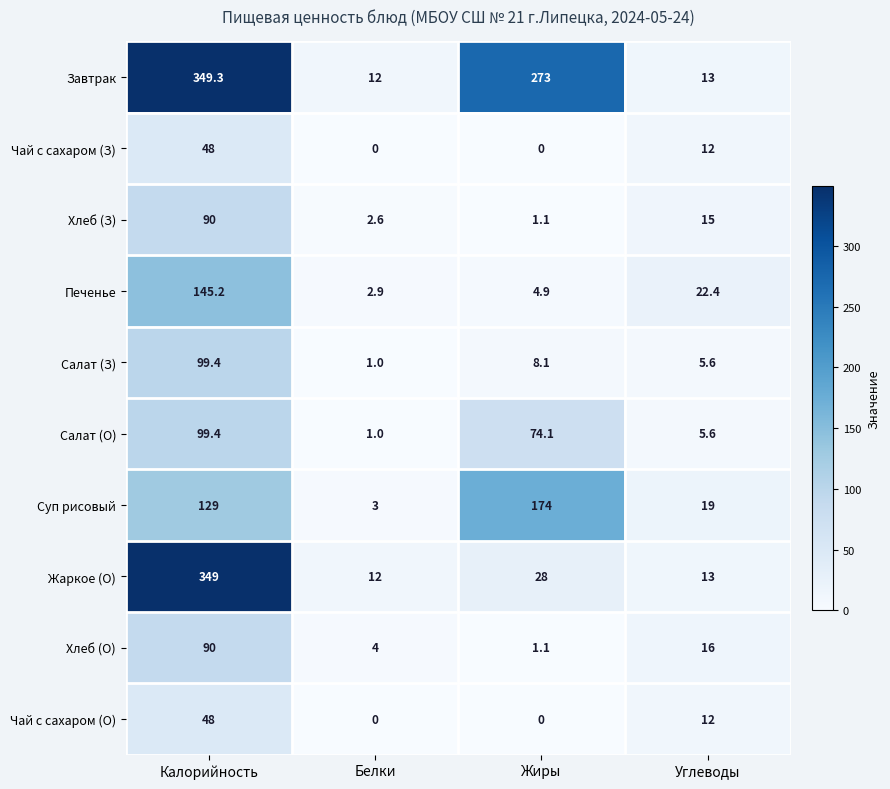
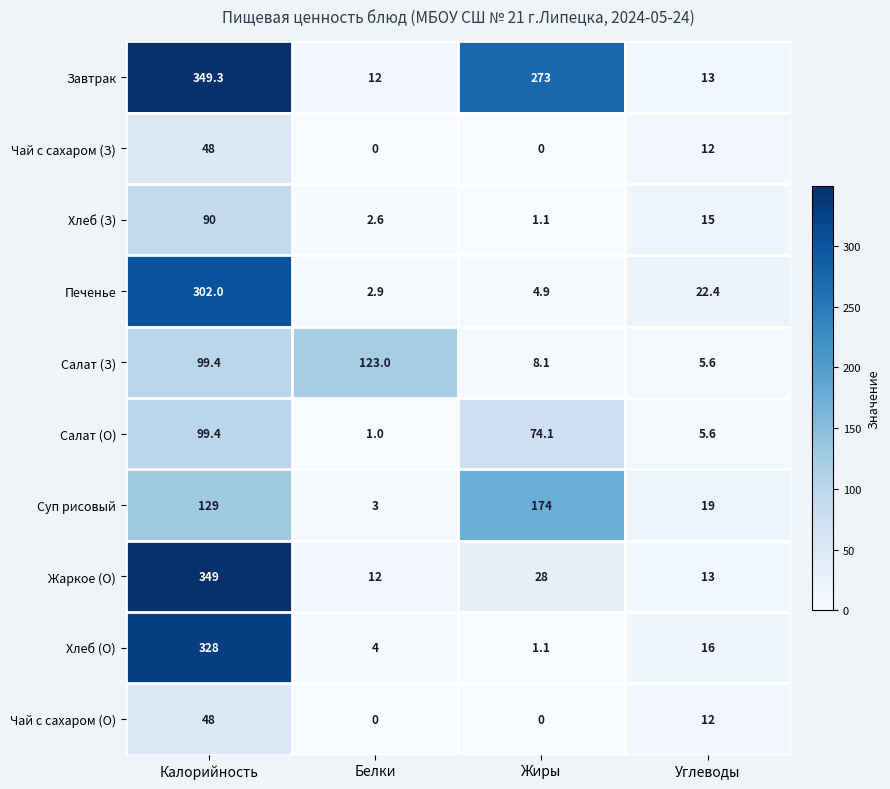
  {
    "Завтрак": {
      "Калорийность": 349.3,
      "Белки": 12,
      "Жиры": 273,
      "Углеводы": 13
    },
    "Чай с сахаром (З)": {
      "Калорийность": 48,
      "Белки": 0,
      "Жиры": 0,
      "Углеводы": 12
    },
    "Хлеб (З)": {
      "Калорийность": 90,
      "Белки": 2.6,
      "Жиры": 1.1,
      "Углеводы": 15
    },
    "Печенье": {
-     "Калорийность": 145.2,
+     "Калорийность": 302.0,
      "Белки": 2.9,
      "Жиры": 4.9,
      "Углеводы": 22.4
    },
    "Салат (З)": {
      "Калорийность": 99.4,
-     "Белки": 1.0,
+     "Белки": 123.0,
      "Жиры": 8.1,
      "Углеводы": 5.6
    },
    "Салат (О)": {
      "Калорийность": 99.4,
      "Белки": 1.0,
      "Жиры": 74.1,
      "Углеводы": 5.6
    },
    "Суп рисовый": {
      "Калорийность": 129,
      "Белки": 3,
      "Жиры": 174,
      "Углеводы": 19
    },
    "Жаркое (О)": {
      "Калорийность": 349,
      "Белки": 12,
      "Жиры": 28,
      "Углеводы": 13
    },
    "Хлеб (О)": {
-     "Калорийность": 90,
+     "Калорийность": 328,
      "Белки": 4,
      "Жиры": 1.1,
      "Углеводы": 16
    },
    "Чай с сахаром (О)": {
      "Калорийность": 48,
      "Белки": 0,
      "Жиры": 0,
      "Углеводы": 12
    }
  }
